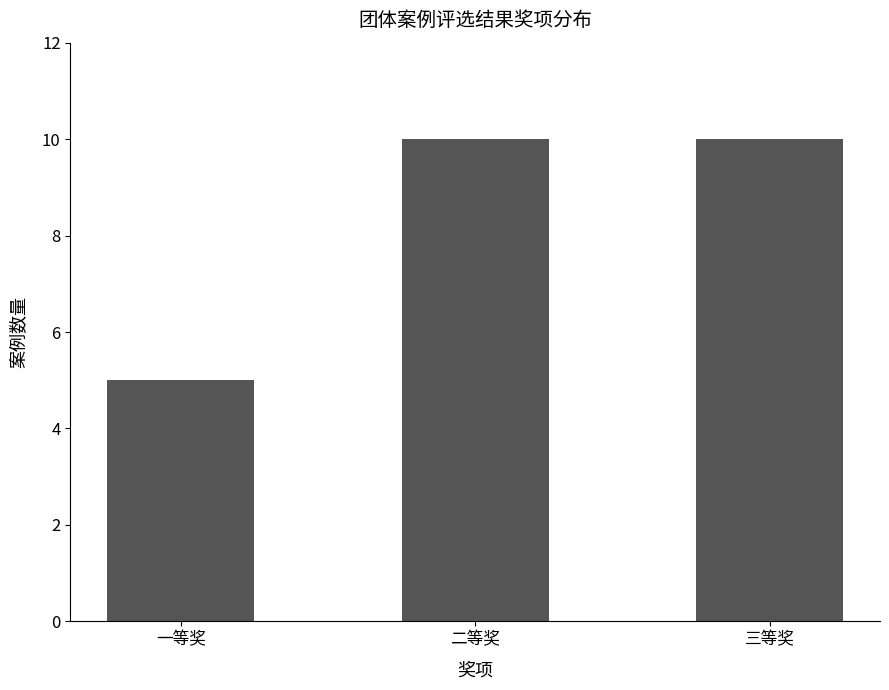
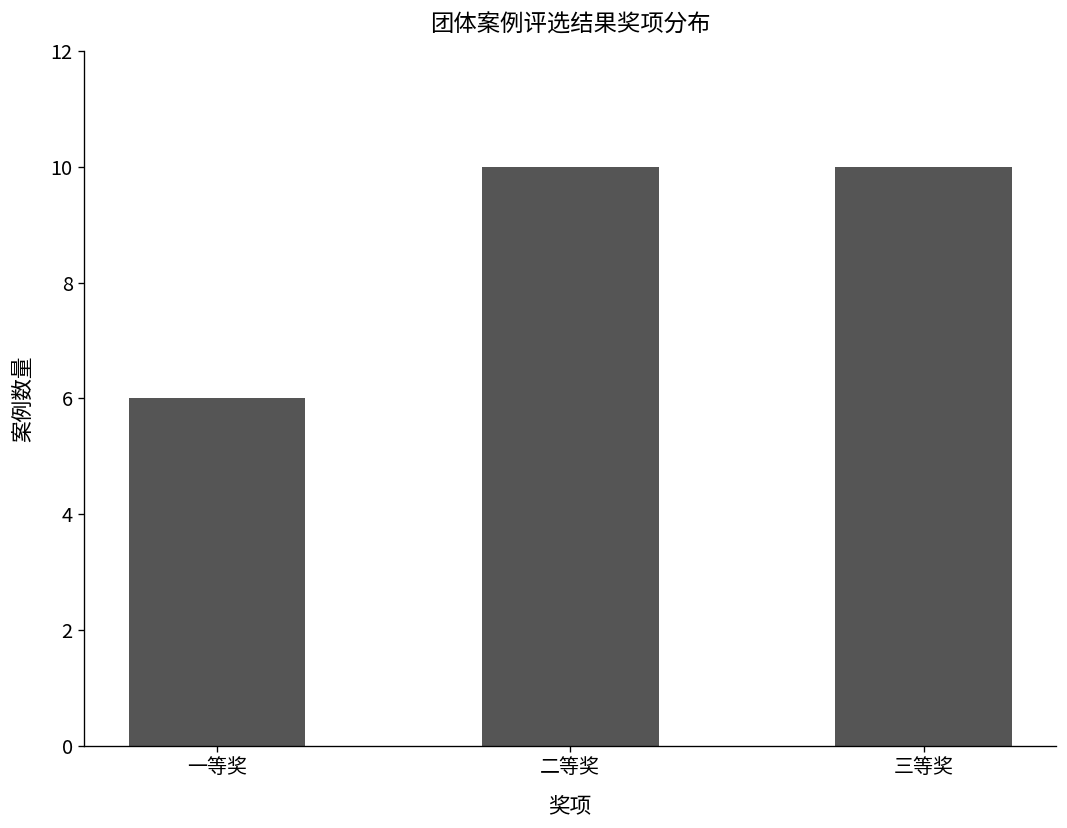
  {
-   "一等奖": 5,
+   "一等奖": 6,
    "二等奖": 10,
    "三等奖": 10
  }
